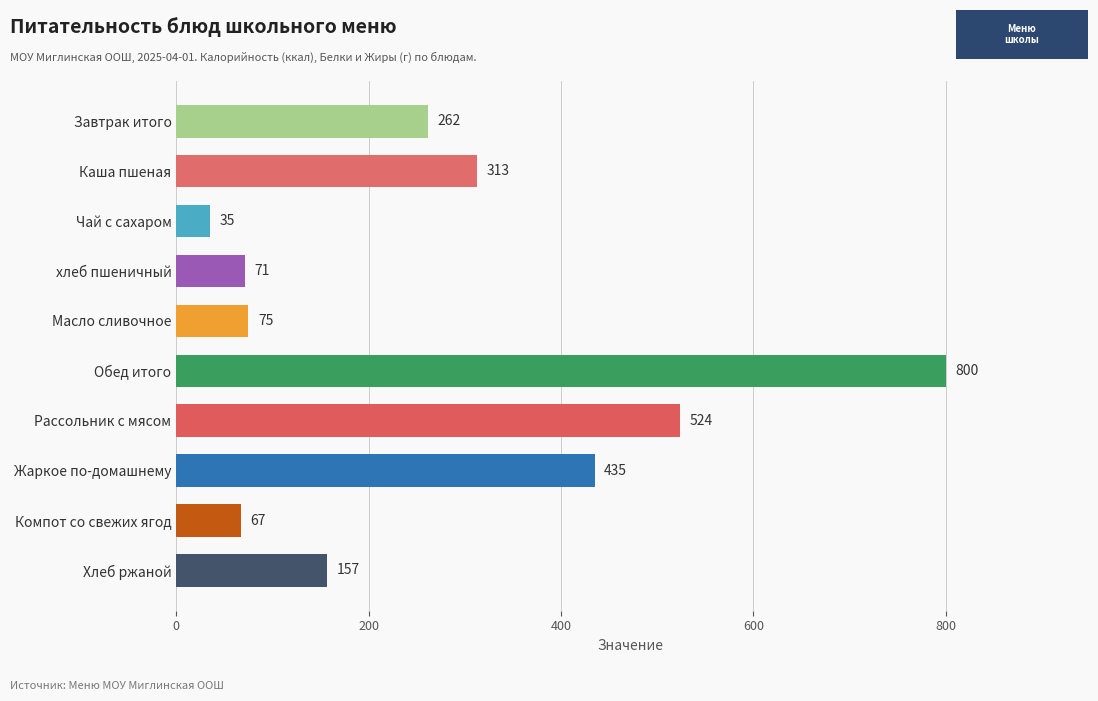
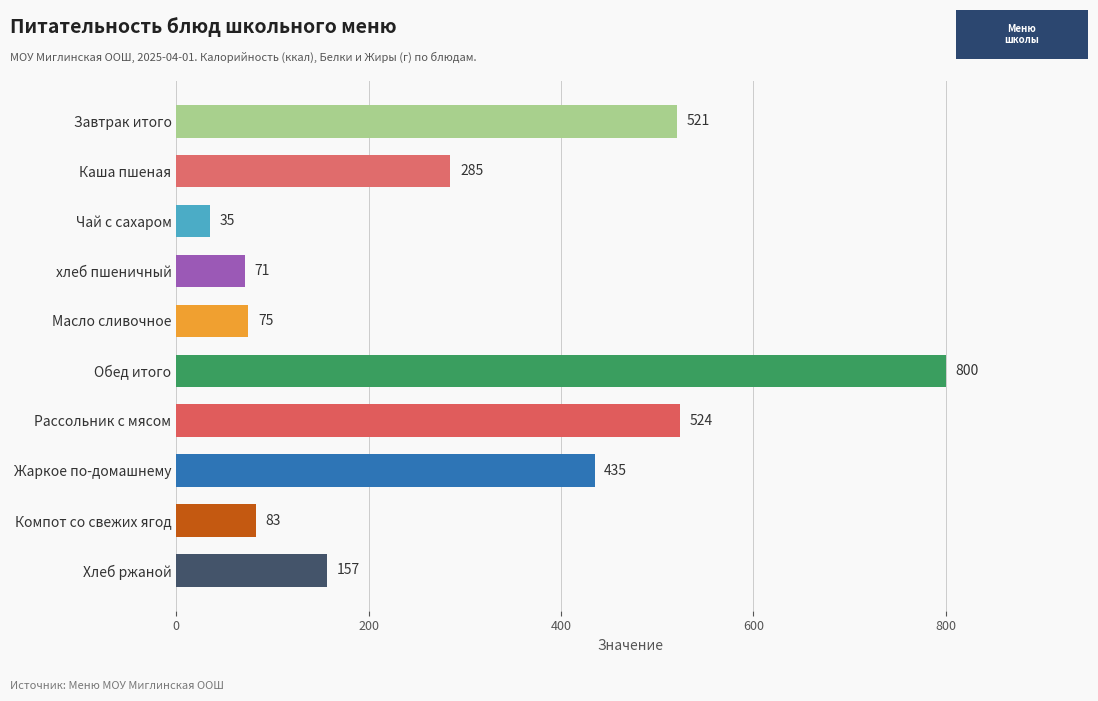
  {
-   "Завтрак итого": 262,
-   "Каша пшеная": 313,
+   "Завтрак итого": 521,
+   "Каша пшеная": 285,
    "Чай с сахаром": 35,
    "хлеб пшеничный": 71,
    "Масло сливочное": 75,
    "Обед итого": 800,
    "Рассольник с мясом": 524,
    "Жаркое по-домашнему": 435,
-   "Компот со свежих ягод": 67,
+   "Компот со свежих ягод": 83,
    "Хлеб ржаной": 157
  }
